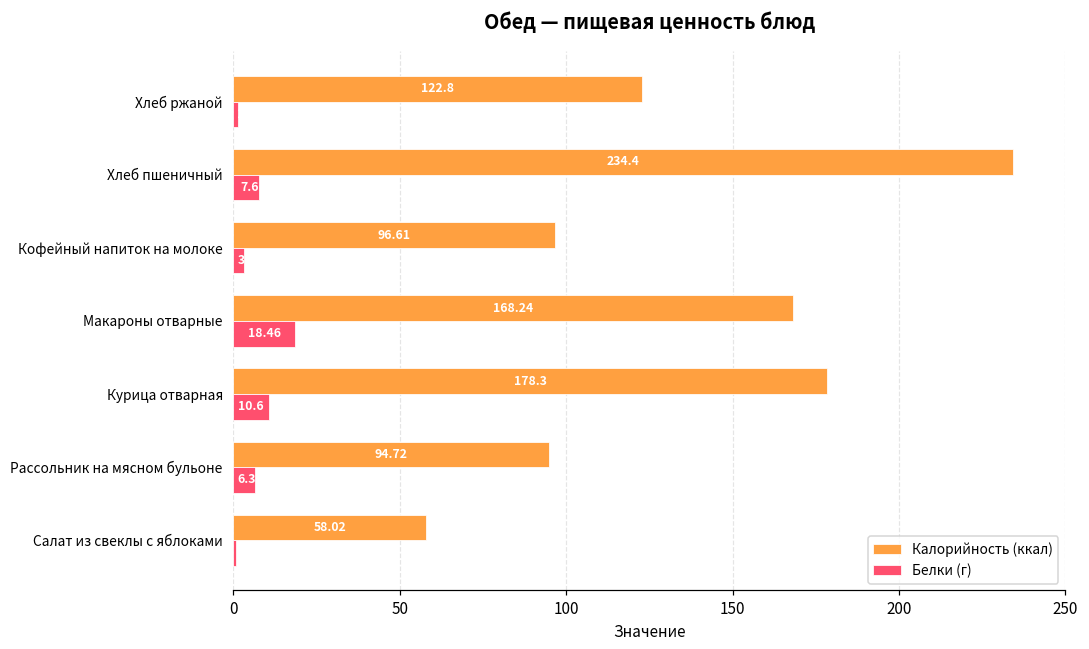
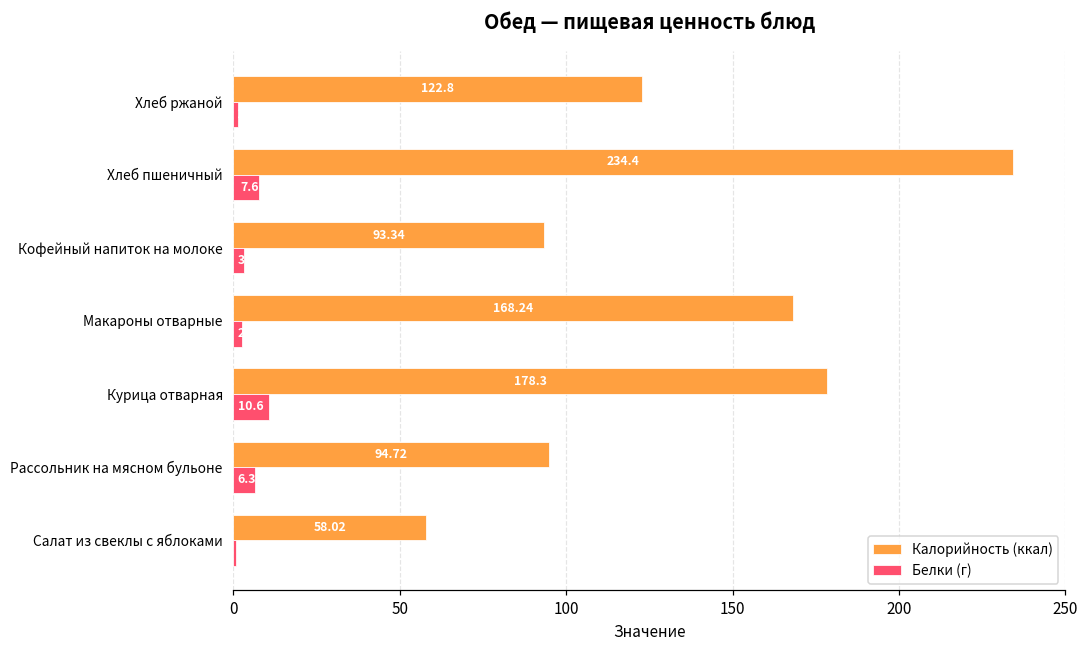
  {
    "Калорийность (ккал)": {
      "Хлеб ржаной": 122.8,
      "Хлеб пшеничный": 234.4,
-     "Кофейный напиток на молоке": 96.61,
+     "Кофейный напиток на молоке": 93.34,
      "Макароны отварные": 168.24,
      "Курица отварная": 178.3,
      "Рассольник на мясном бульоне": 94.72,
      "Салат из свеклы с яблоками": 58.02
    },
    "Белки (г)": {
      "Хлеб ржаной": 1,
      "Кофейный напиток на молоке": 3,
-     "Макароны отварные": 18
+     "Макароны отварные": 3
    }
  }
